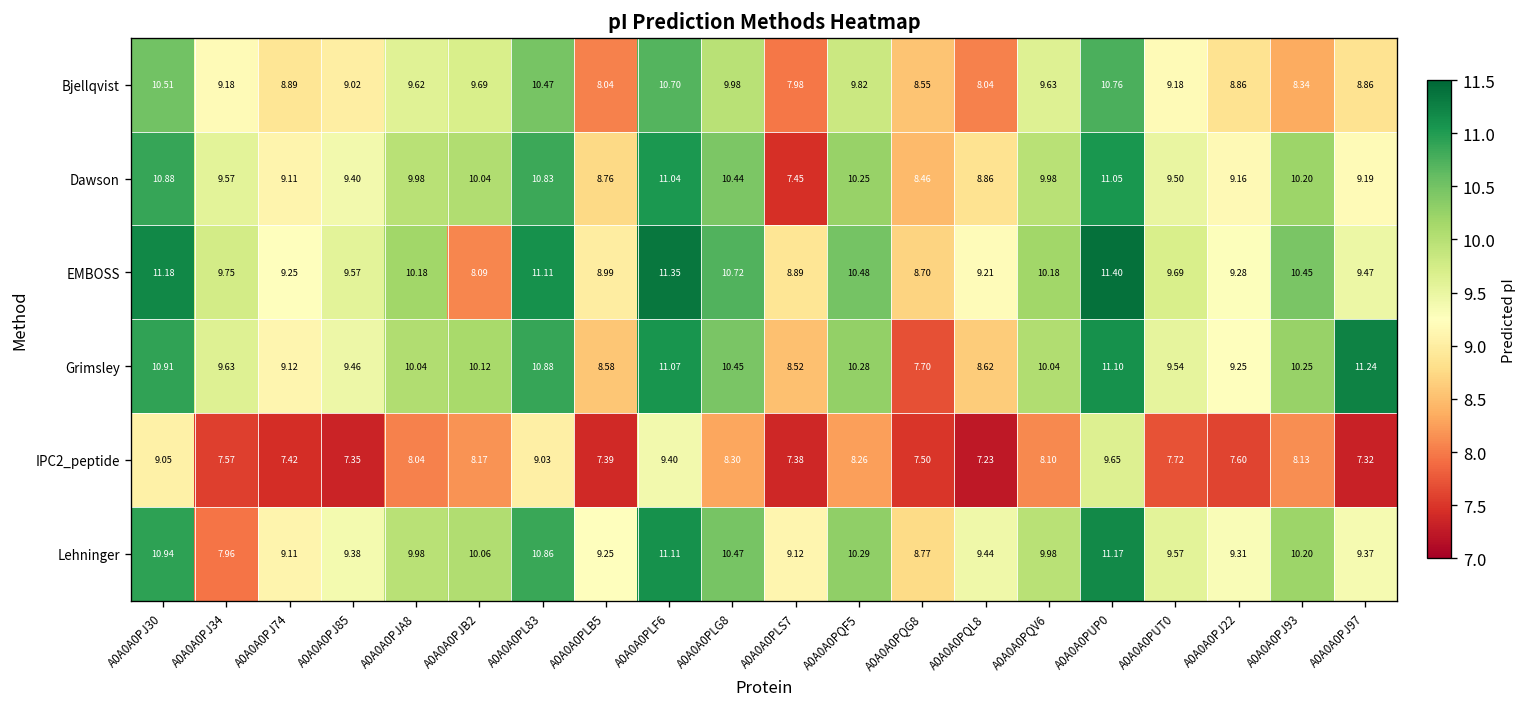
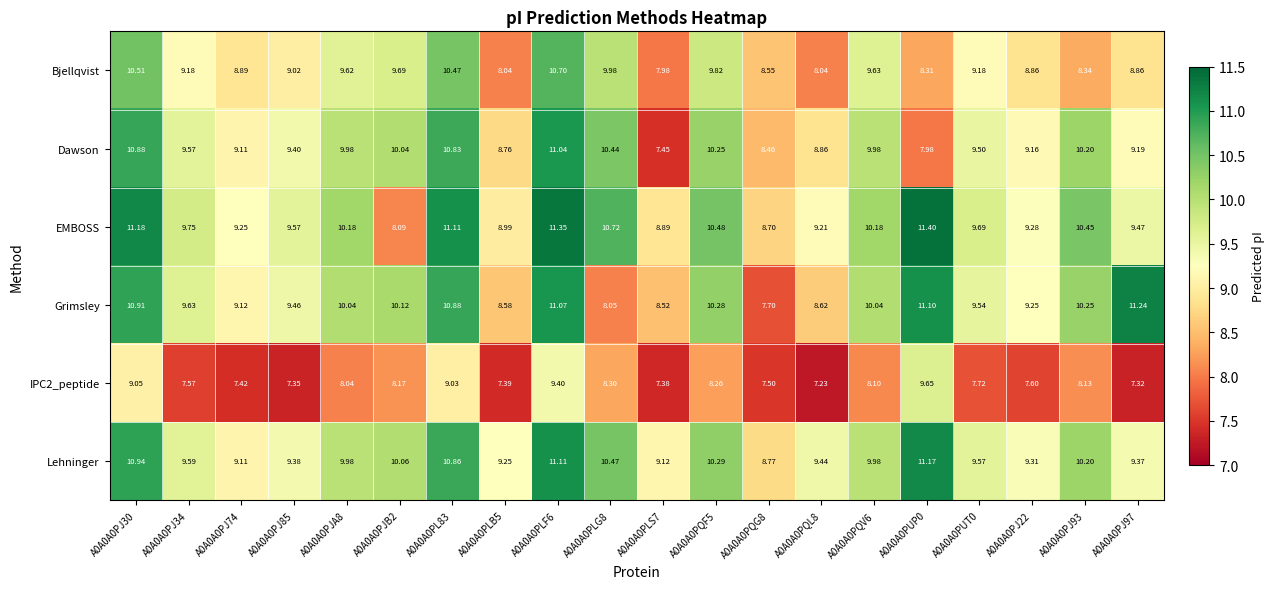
  {
    "Bjellqvist": {
      "A0A0A0PJ30": 10.51,
      "A0A0A0PJ34": 9.18,
      "A0A0A0PJ74": 8.89,
      "A0A0A0PJ85": 9.02,
      "A0A0A0PJA8": 9.62,
      "A0A0A0PJB2": 9.69,
      "A0A0A0PL83": 10.47,
      "A0A0A0PLB5": 8.04,
      "A0A0A0PLF6": 10.70,
      "A0A0A0PLG8": 9.98,
      "A0A0A0PLS7": 7.98,
      "A0A0A0PQF5": 9.82,
      "A0A0A0PQG8": 8.55,
      "A0A0A0PQL8": 8.04,
      "A0A0A0PQV6": 9.63,
-     "A0A0A0PUP0": 10.76,
+     "A0A0A0PUP0": 8.31,
      "A0A0A0PUT0": 9.18,
      "A0A0A0PJ22": 8.86,
      "A0A0A0PJ93": 8.34,
      "A0A0A0PJ97": 8.86
    },
    "Dawson": {
      "A0A0A0PJ30": 10.88,
      "A0A0A0PJ34": 9.57,
      "A0A0A0PJ74": 9.11,
      "A0A0A0PJ85": 9.40,
      "A0A0A0PJA8": 9.98,
      "A0A0A0PJB2": 10.04,
      "A0A0A0PL83": 10.83,
      "A0A0A0PLB5": 8.76,
      "A0A0A0PLF6": 11.04,
      "A0A0A0PLG8": 10.44,
      "A0A0A0PLS7": 7.45,
      "A0A0A0PQF5": 10.25,
      "A0A0A0PQG8": 8.46,
      "A0A0A0PQL8": 8.86,
      "A0A0A0PQV6": 9.98,
-     "A0A0A0PUP0": 11.05,
+     "A0A0A0PUP0": 7.98,
      "A0A0A0PUT0": 9.50,
      "A0A0A0PJ22": 9.16,
      "A0A0A0PJ93": 10.20,
      "A0A0A0PJ97": 9.19
    },
    "EMBOSS": {
      "A0A0A0PJ30": 11.18,
      "A0A0A0PJ34": 9.75,
      "A0A0A0PJ74": 9.25,
      "A0A0A0PJ85": 9.57,
      "A0A0A0PJA8": 10.18,
      "A0A0A0PJB2": 8.09,
      "A0A0A0PL83": 11.11,
      "A0A0A0PLB5": 8.99,
      "A0A0A0PLF6": 11.35,
      "A0A0A0PLG8": 10.72,
      "A0A0A0PLS7": 8.89,
      "A0A0A0PQF5": 10.48,
      "A0A0A0PQG8": 8.70,
      "A0A0A0PQL8": 9.21,
      "A0A0A0PQV6": 10.18,
      "A0A0A0PUP0": 11.40,
      "A0A0A0PUT0": 9.69,
      "A0A0A0PJ22": 9.28,
      "A0A0A0PJ93": 10.45,
      "A0A0A0PJ97": 9.47
    },
    "Grimsley": {
      "A0A0A0PJ30": 10.91,
      "A0A0A0PJ34": 9.63,
      "A0A0A0PJ74": 9.12,
      "A0A0A0PJ85": 9.46,
      "A0A0A0PJA8": 10.04,
      "A0A0A0PJB2": 10.12,
      "A0A0A0PL83": 10.88,
      "A0A0A0PLB5": 8.58,
      "A0A0A0PLF6": 11.07,
-     "A0A0A0PLG8": 10.45,
+     "A0A0A0PLG8": 8.05,
      "A0A0A0PLS7": 8.52,
      "A0A0A0PQF5": 10.28,
      "A0A0A0PQG8": 7.70,
      "A0A0A0PQL8": 8.62,
      "A0A0A0PQV6": 10.04,
      "A0A0A0PUP0": 11.10,
      "A0A0A0PUT0": 9.54,
      "A0A0A0PJ22": 9.25,
      "A0A0A0PJ93": 10.25,
      "A0A0A0PJ97": 11.24
    },
    "IPC2_peptide": {
      "A0A0A0PJ30": 9.05,
      "A0A0A0PJ34": 7.57,
      "A0A0A0PJ74": 7.42,
      "A0A0A0PJ85": 7.35,
      "A0A0A0PJA8": 8.04,
      "A0A0A0PJB2": 8.17,
      "A0A0A0PL83": 9.03,
      "A0A0A0PLB5": 7.39,
      "A0A0A0PLF6": 9.40,
      "A0A0A0PLG8": 8.30,
      "A0A0A0PLS7": 7.38,
      "A0A0A0PQF5": 8.26,
      "A0A0A0PQG8": 7.50,
      "A0A0A0PQL8": 7.23,
      "A0A0A0PQV6": 8.10,
      "A0A0A0PUP0": 9.65,
      "A0A0A0PUT0": 7.72,
      "A0A0A0PJ22": 7.60,
      "A0A0A0PJ93": 8.13,
      "A0A0A0PJ97": 7.32
    },
    "Lehninger": {
      "A0A0A0PJ30": 10.94,
-     "A0A0A0PJ34": 7.96,
+     "A0A0A0PJ34": 9.59,
      "A0A0A0PJ74": 9.11,
      "A0A0A0PJ85": 9.38,
      "A0A0A0PJA8": 9.98,
      "A0A0A0PJB2": 10.06,
      "A0A0A0PL83": 10.86,
      "A0A0A0PLB5": 9.25,
      "A0A0A0PLF6": 11.11,
      "A0A0A0PLG8": 10.47,
      "A0A0A0PLS7": 9.12,
      "A0A0A0PQF5": 10.29,
      "A0A0A0PQG8": 8.77,
      "A0A0A0PQL8": 9.44,
      "A0A0A0PQV6": 9.98,
      "A0A0A0PUP0": 11.17,
      "A0A0A0PUT0": 9.57,
      "A0A0A0PJ22": 9.31,
      "A0A0A0PJ93": 10.20,
      "A0A0A0PJ97": 9.37
    }
  }
